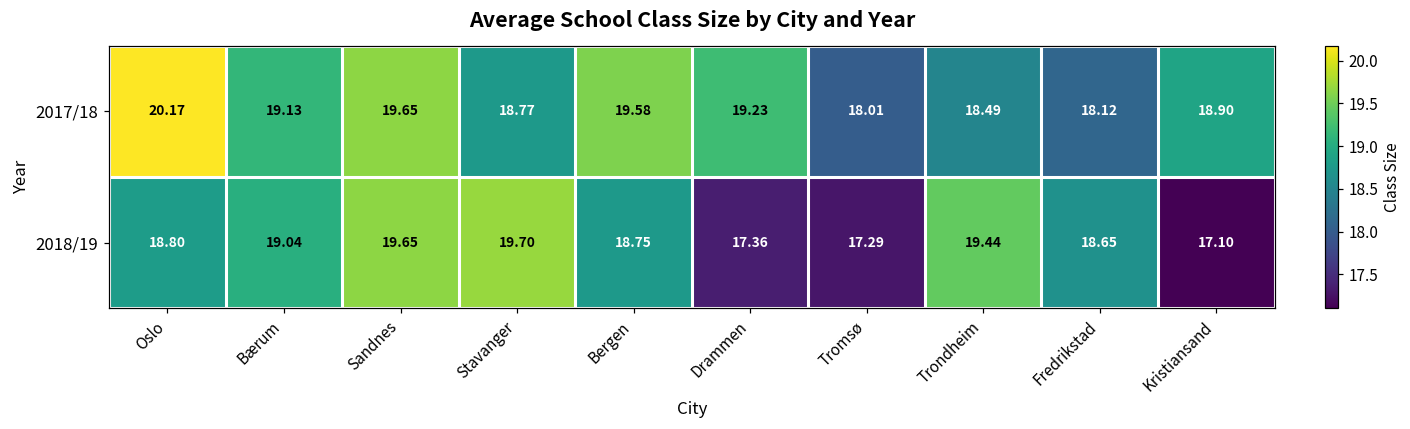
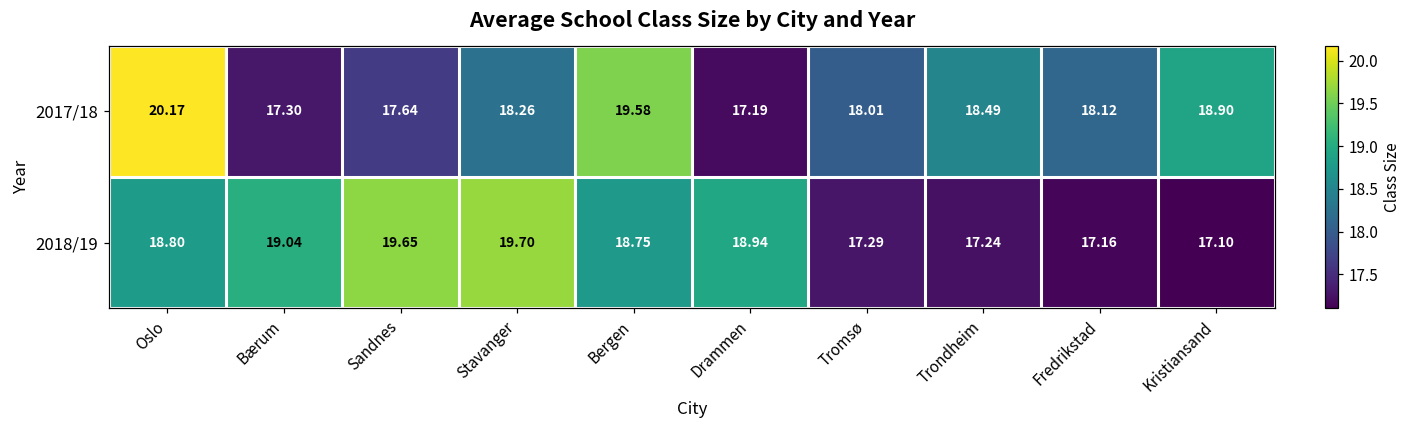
  {
    "2017/18": {
      "Oslo": 20.17,
-     "Bærum": 19.13,
-     "Sandnes": 19.65,
-     "Stavanger": 18.77,
+     "Bærum": 17.30,
+     "Sandnes": 17.64,
+     "Stavanger": 18.26,
      "Bergen": 19.58,
-     "Drammen": 19.23,
+     "Drammen": 17.19,
      "Tromsø": 18.01,
      "Trondheim": 18.49,
      "Fredrikstad": 18.12,
      "Kristiansand": 18.90
    },
    "2018/19": {
      "Oslo": 18.80,
      "Bærum": 19.04,
      "Sandnes": 19.65,
      "Stavanger": 19.70,
      "Bergen": 18.75,
-     "Drammen": 17.36,
+     "Drammen": 18.94,
      "Tromsø": 17.29,
-     "Trondheim": 19.44,
-     "Fredrikstad": 18.65,
+     "Trondheim": 17.24,
+     "Fredrikstad": 17.16,
      "Kristiansand": 17.10
    }
  }
